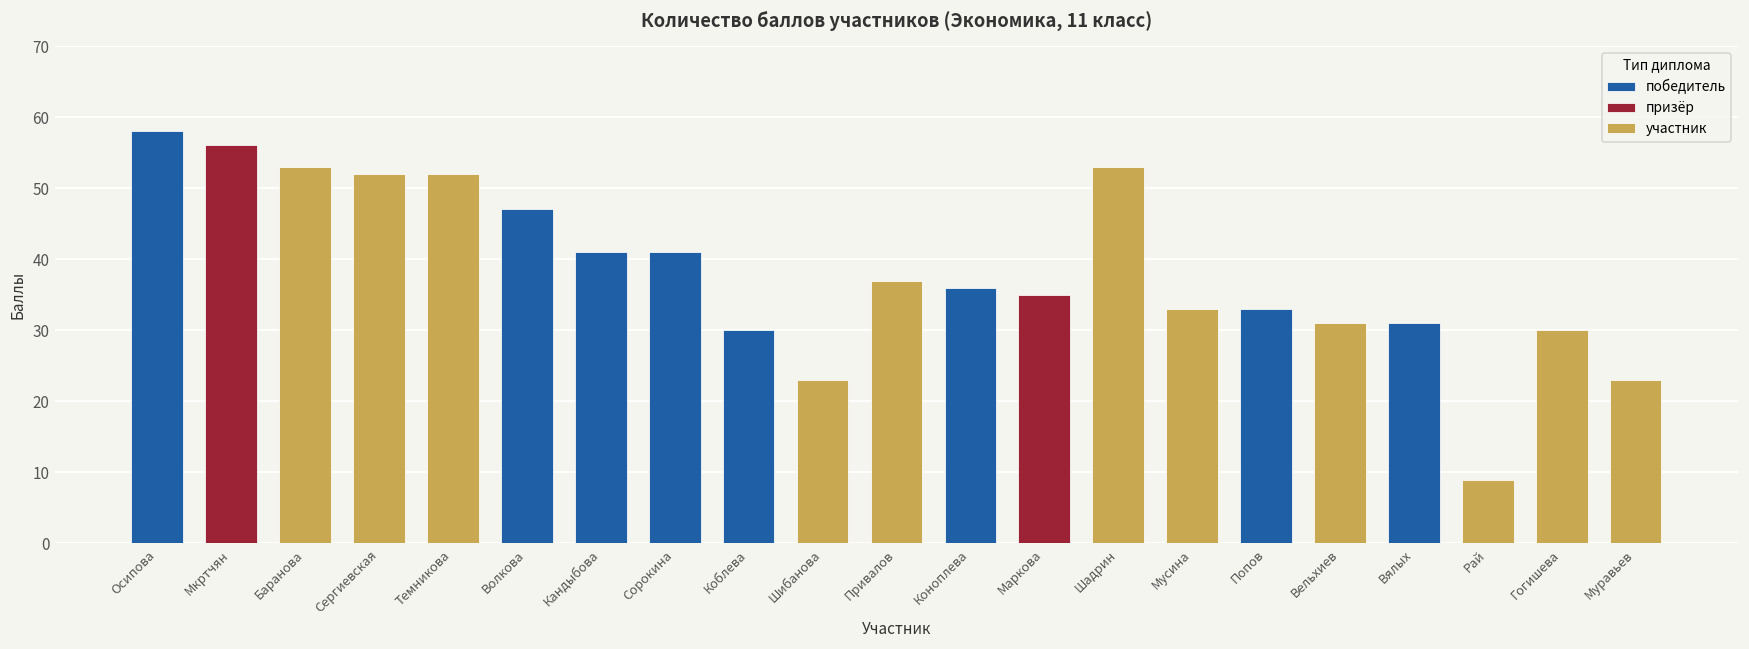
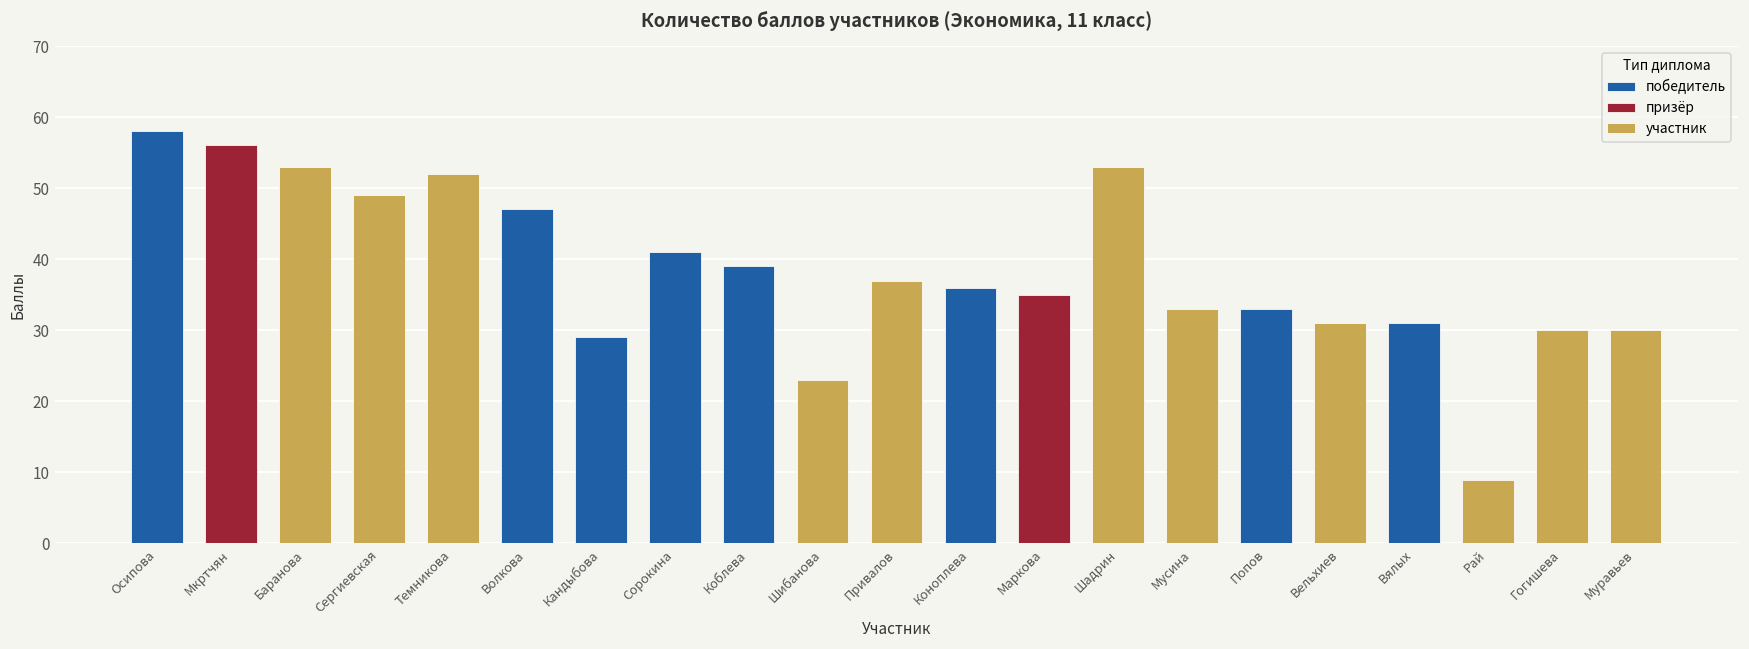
  {
    "Осипова": 58,
    "Мкртчян": 56,
    "Баранова": 53,
-   "Сергиевская": 52,
+   "Сергиевская": 49,
    "Темникова": 52,
    "Волкова": 47,
-   "Кандыбова": 41,
+   "Кандыбова": 29,
    "Сорокина": 41,
-   "Коблева": 30,
+   "Коблева": 39,
    "Шибанова": 23,
    "Привалов": 37,
    "Коноплева": 36,
    "Маркова": 35,
    "Шадрин": 53,
    "Мусина": 33,
    "Попов": 33,
    "Вельхиев": 31,
    "Вялых": 31,
    "Рай": 9,
    "Гогишева": 30,
-   "Муравьев": 23
+   "Муравьев": 30
  }
